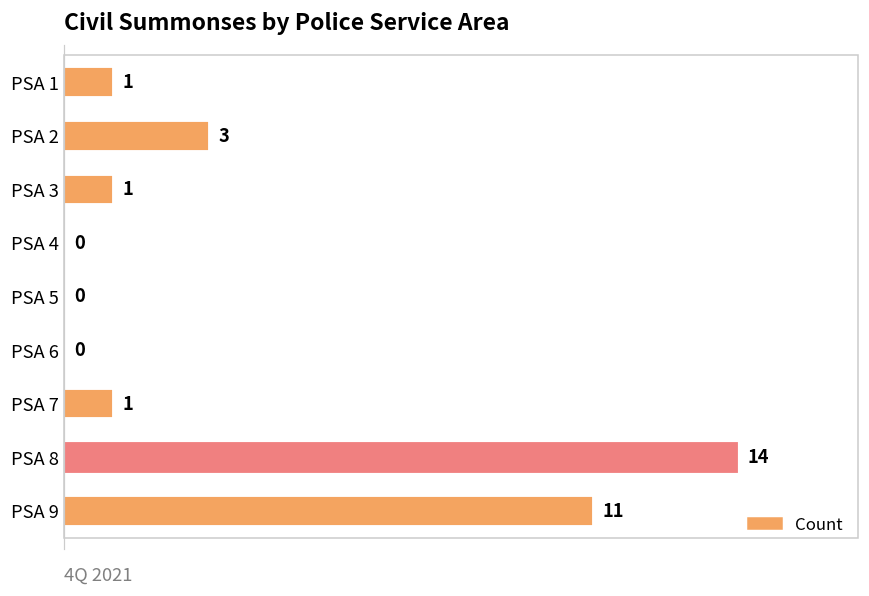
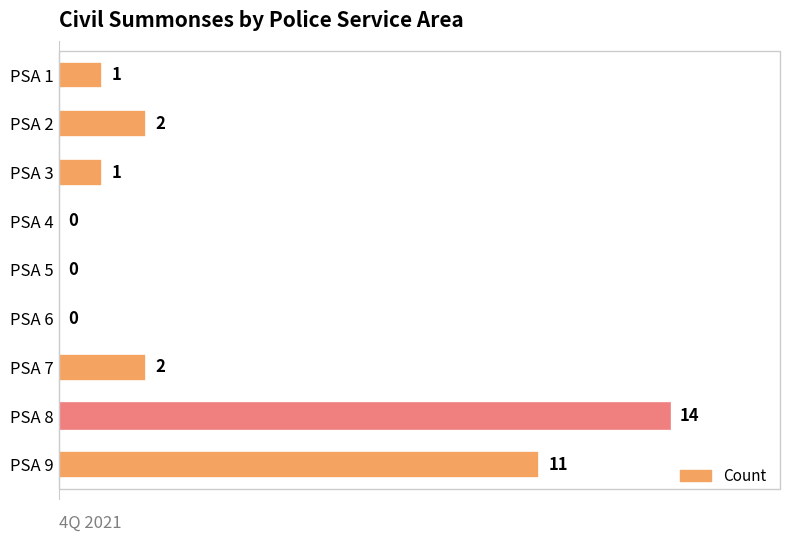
  {
    "PSA 1": 1,
-   "PSA 2": 3,
+   "PSA 2": 2,
    "PSA 3": 1,
    "PSA 4": 0,
    "PSA 5": 0,
    "PSA 6": 0,
-   "PSA 7": 1,
+   "PSA 7": 2,
    "PSA 8": 14,
    "PSA 9": 11
  }
